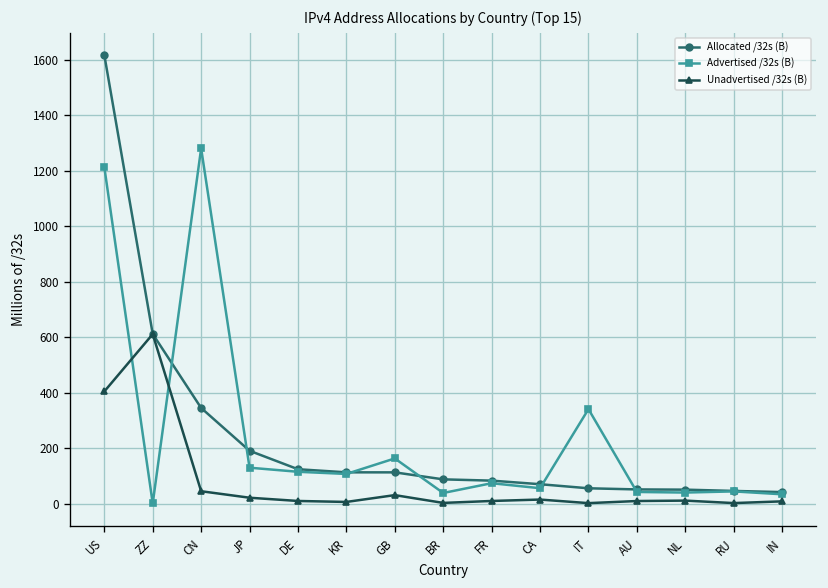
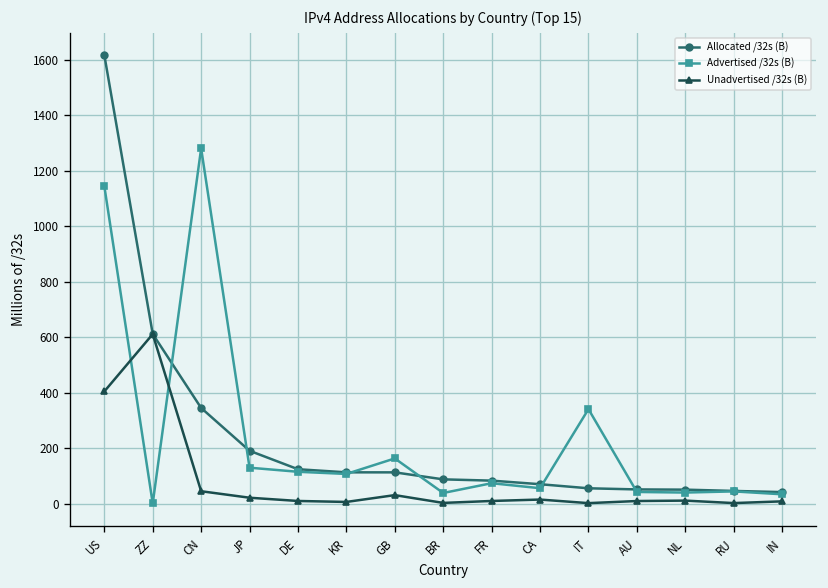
  {
    "Advertised /32s (B)": {
-     "US": 1210,
+     "US": 1140,
      "ZZ": 0,
      "CN": 1280,
      "JP": 130,
      "GB": 160,
      "BR": 40,
      "CA": 60,
      "IT": 340
    }
  }
